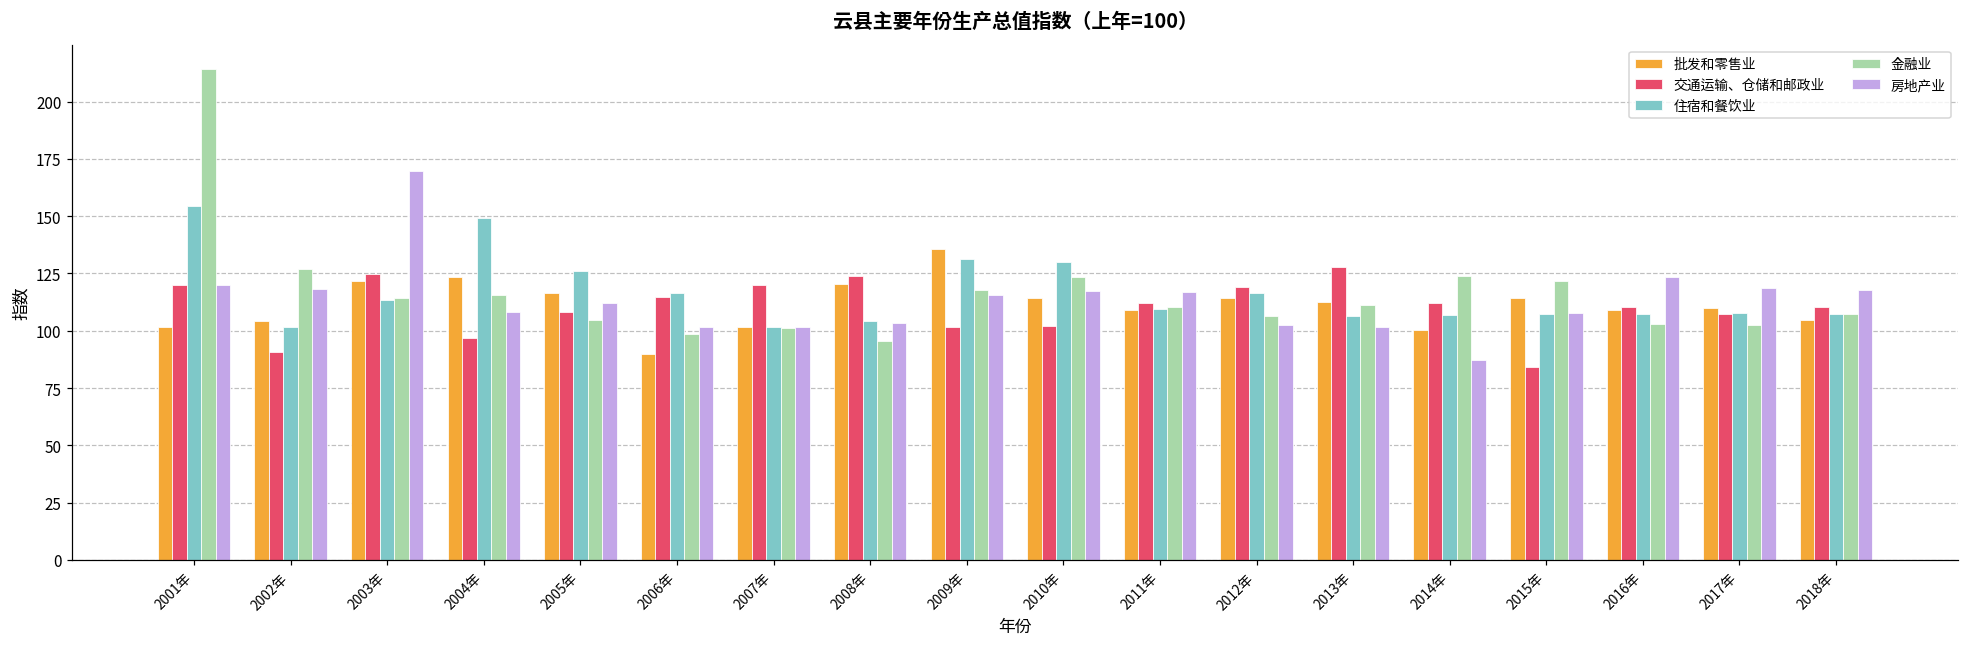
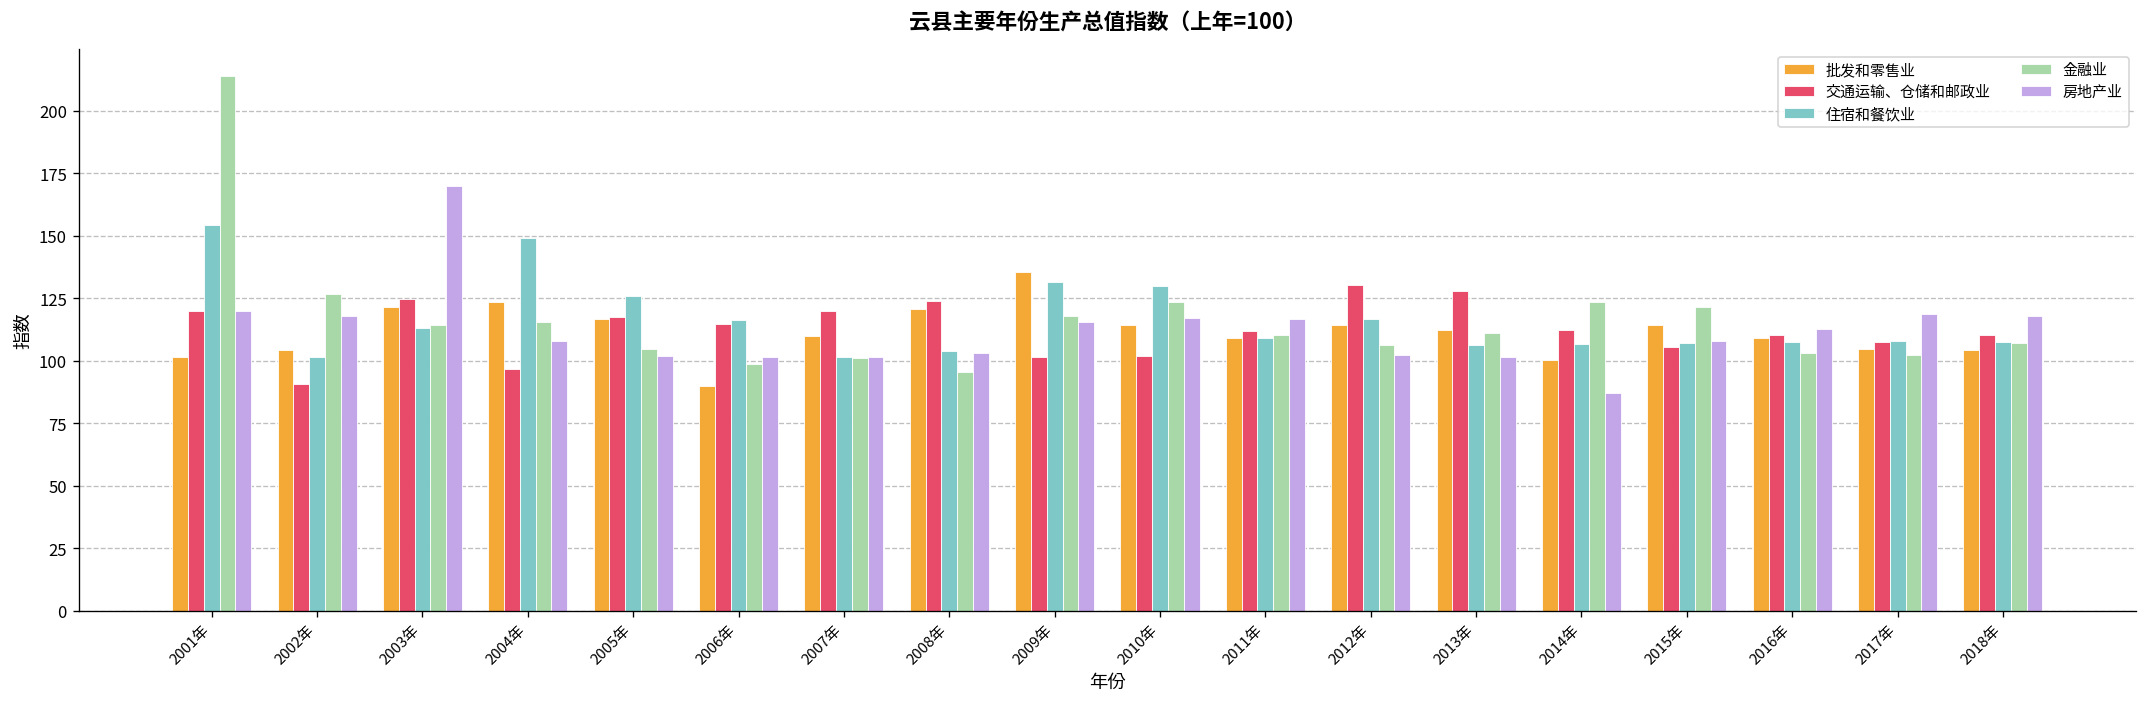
  {
    "批发和零售业": {
      "2001年": 102,
      "2002年": 104,
      "2003年": 122,
      "2004年": 124,
      "2005年": 117,
      "2006年": 90,
-     "2007年": 102,
+     "2007年": 110,
      "2008年": 121,
      "2009年": 136,
      "2010年": 114,
      "2011年": 109,
      "2012年": 115,
      "2013年": 112,
      "2014年": 100,
      "2015年": 115,
      "2016年": 109,
-     "2017年": 110,
+     "2017年": 105,
      "2018年": 105
    },
    "交通运输、仓储和邮政业": {
      "2001年": 120,
      "2002年": 91,
      "2003年": 125,
      "2004年": 97,
-     "2005年": 108,
+     "2005年": 118,
      "2006年": 115,
      "2007年": 120,
      "2008年": 124,
      "2009年": 102,
      "2010年": 102,
      "2011年": 112,
-     "2012年": 119,
+     "2012年": 130,
      "2013年": 128,
      "2014年": 112,
-     "2015年": 84,
+     "2015年": 106,
      "2016年": 110,
      "2017年": 108,
      "2018年": 110
    },
    "房地产业": {
      "2001年": 120,
      "2002年": 118,
      "2003年": 170,
      "2004年": 108,
-     "2005年": 112,
+     "2005年": 102,
      "2006年": 102,
      "2007年": 102,
      "2008年": 103,
      "2009年": 116,
      "2010年": 117,
      "2011年": 117,
      "2012年": 102,
      "2013年": 102,
      "2014年": 87,
      "2015年": 108,
-     "2016年": 123,
+     "2016年": 113,
      "2017年": 119,
      "2018年": 118
    }
  }
